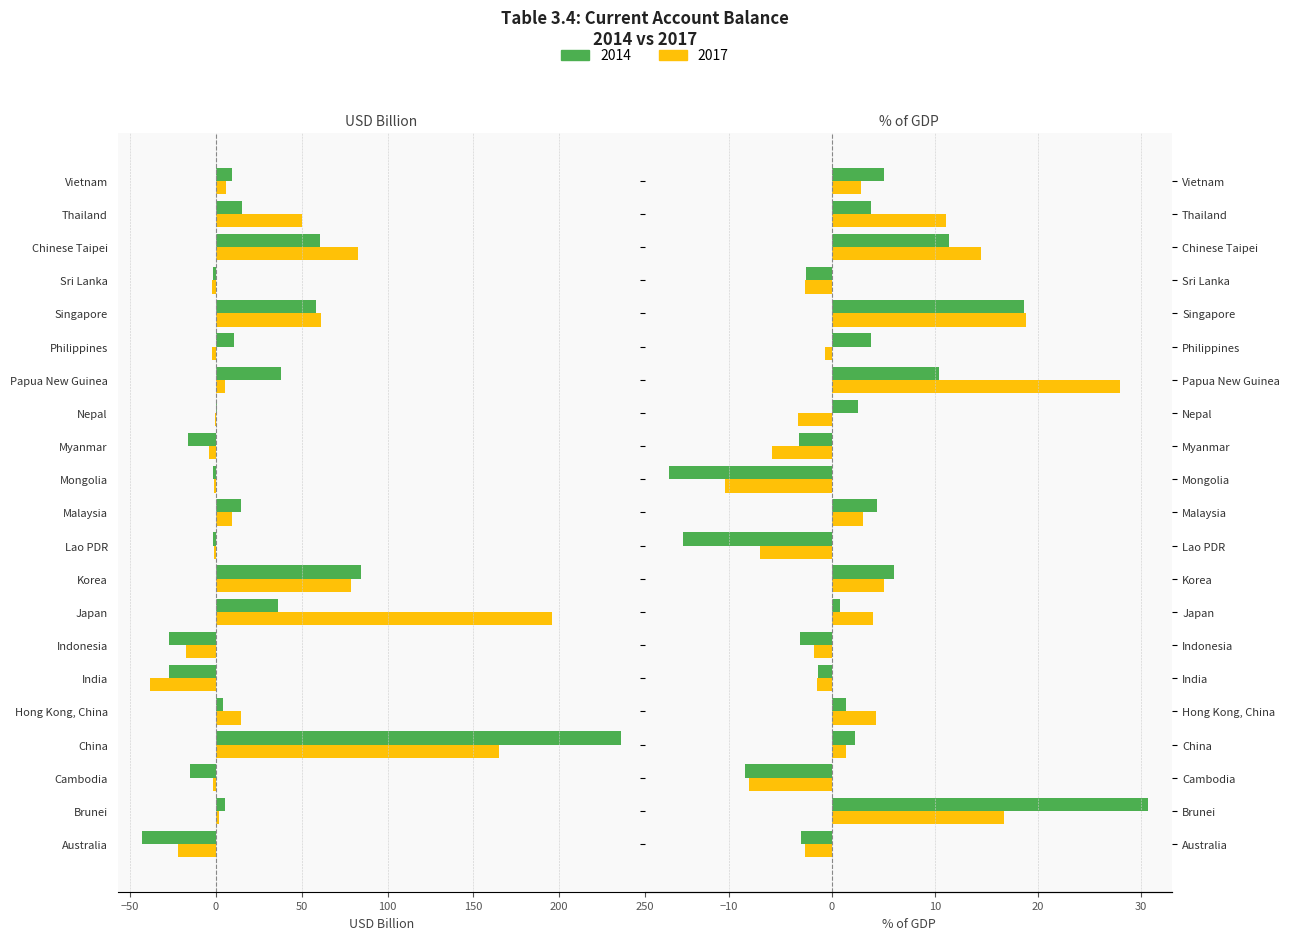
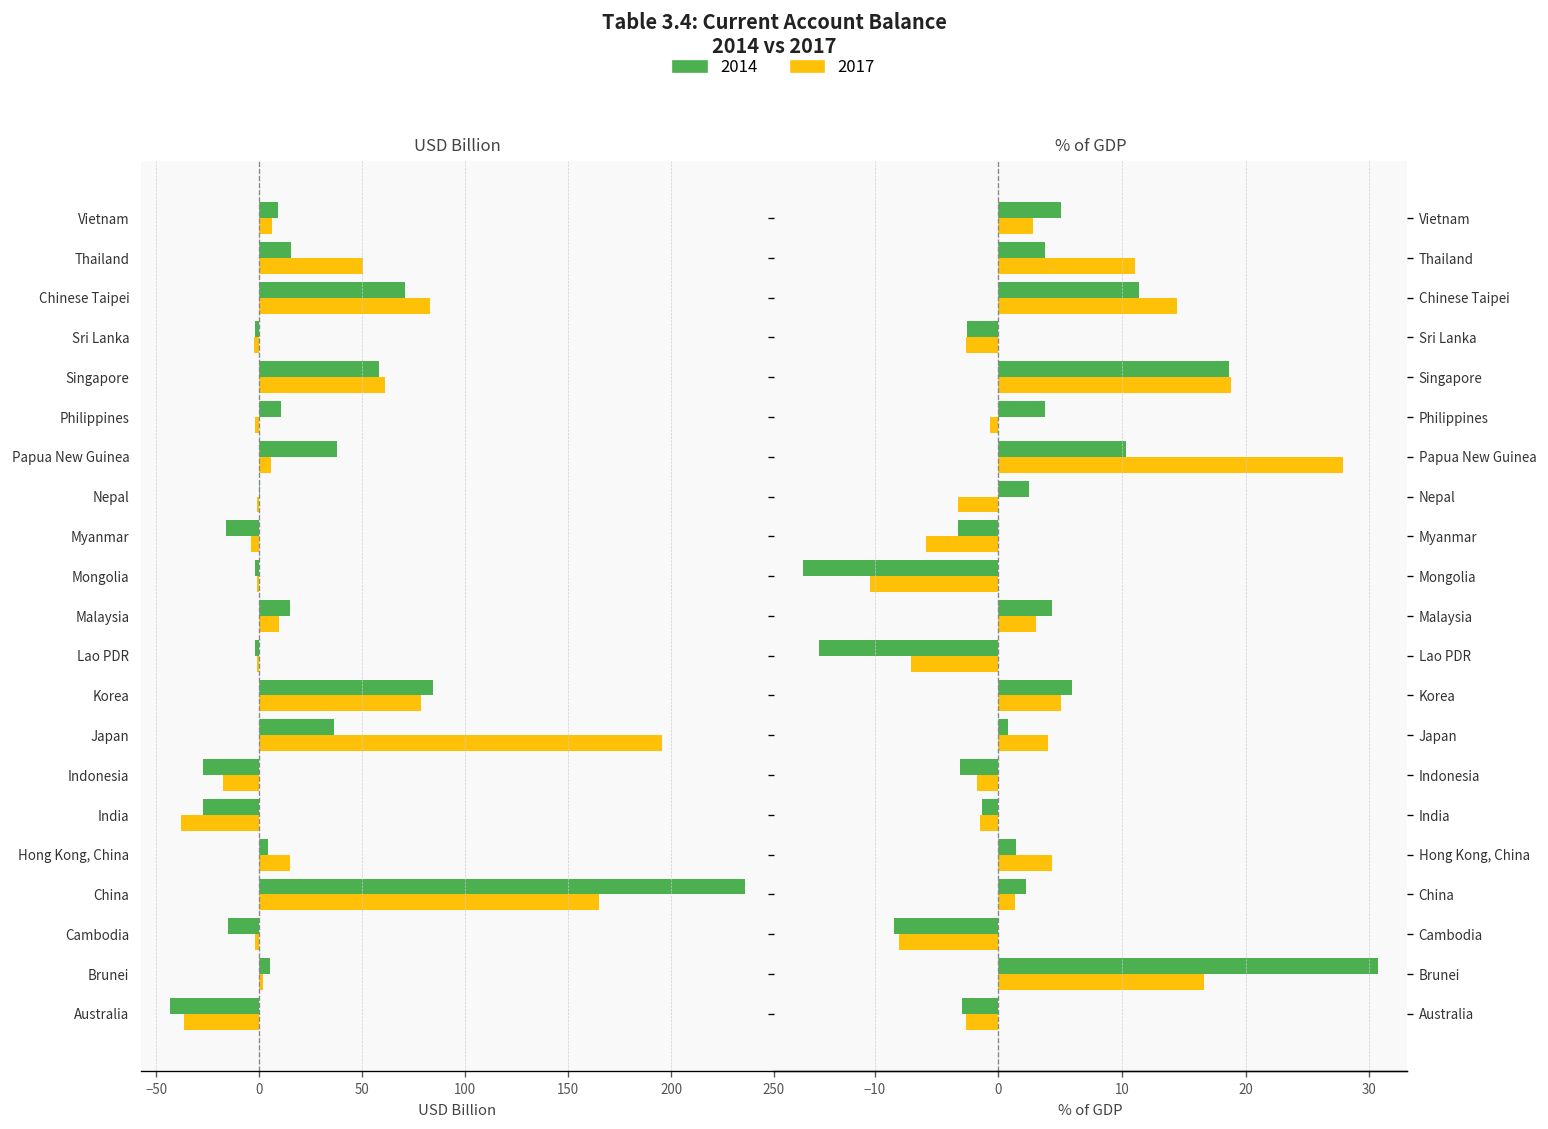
  {
    "USD Billion": {
      "2014": {
        "Vietnam": 9,
        "Thailand": 15,
-       "Chinese Taipei": 60,
+       "Chinese Taipei": 71,
        "Sri Lanka": -2,
        "Singapore": 58,
        "Philippines": 11,
        "Papua New Guinea": 38,
        "Myanmar": -16,
        "Mongolia": -2,
        "Malaysia": 15,
        "Lao PDR": -2,
        "Korea": 84,
        "Japan": 36,
        "Indonesia": -28,
        "India": -27,
        "Hong Kong, China": 4,
        "China": 236,
        "Cambodia": -15,
        "Brunei": 5,
        "Australia": -43
      },
      "2017": {
        "Vietnam": 6,
        "Thailand": 50,
        "Chinese Taipei": 83,
        "Sri Lanka": -2,
        "Singapore": 61,
        "Philippines": -2,
        "Papua New Guinea": 6,
        "Myanmar": -4,
        "Malaysia": 9,
        "Korea": 78,
        "Japan": 196,
        "Indonesia": -17,
        "India": -38,
        "Hong Kong, China": 15,
        "China": 165,
        "Cambodia": -2,
        "Brunei": 2,
-       "Australia": -22
+       "Australia": -36
      }
    }
  }
